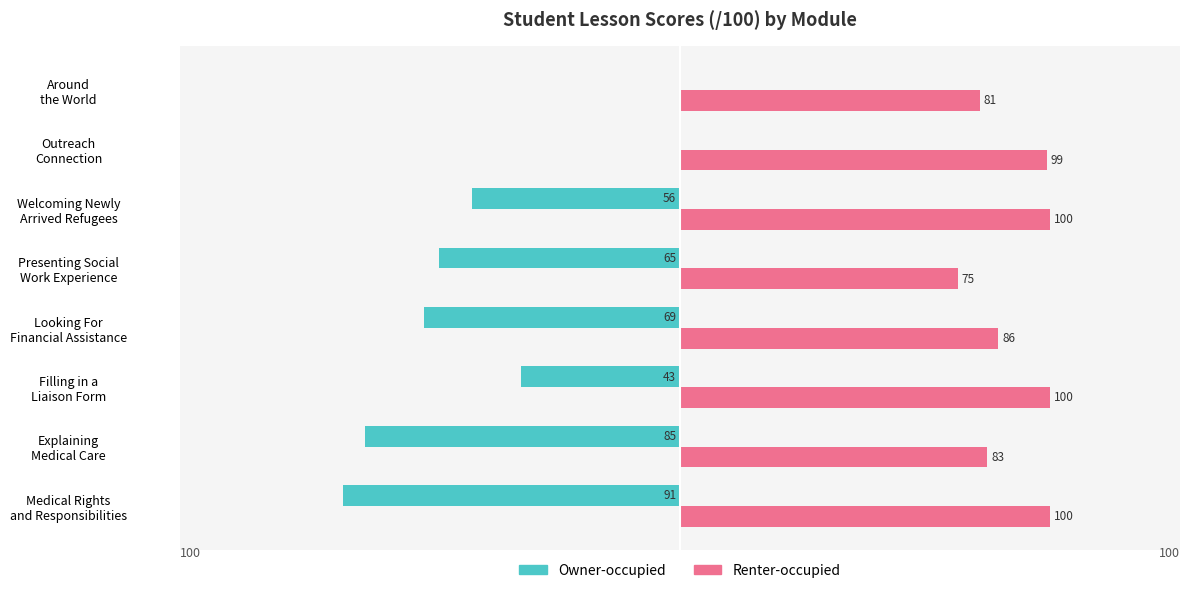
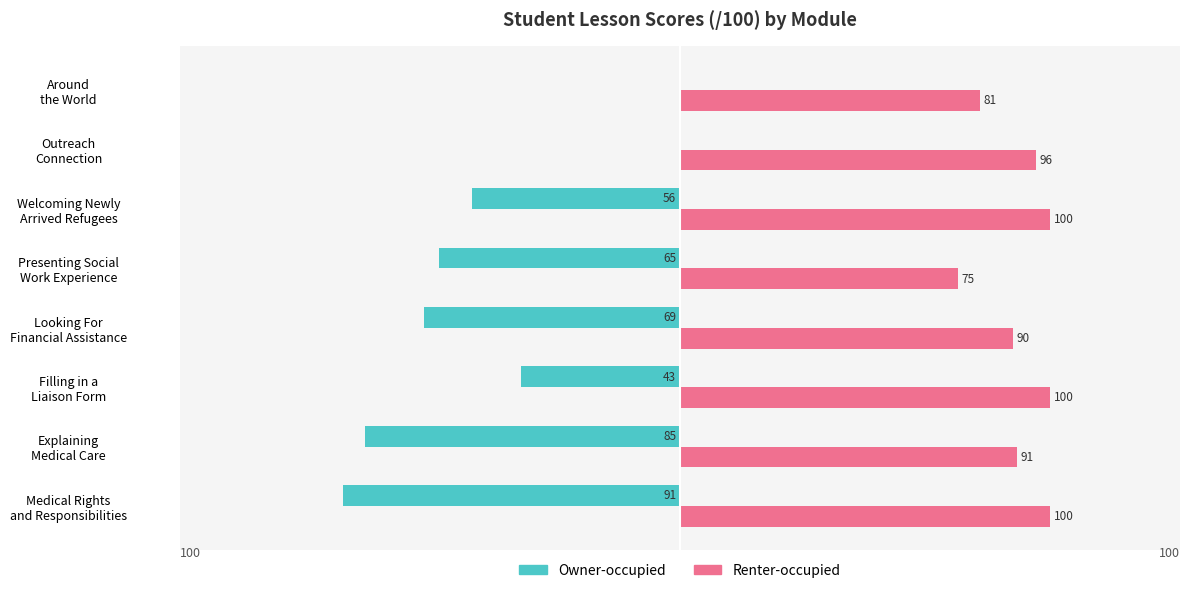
  {
    "Renter-occupied": {
      "Around the World": 81,
-     "Outreach Connection": 99,
+     "Outreach Connection": 96,
      "Welcoming Newly Arrived Refugees": 100,
      "Presenting Social Work Experience": 75,
-     "Looking For Financial Assistance": 86,
+     "Looking For Financial Assistance": 90,
      "Filling in a Liaison Form": 100,
-     "Explaining Medical Care": 83,
+     "Explaining Medical Care": 91,
      "Medical Rights and Responsibilities": 100
    }
  }
